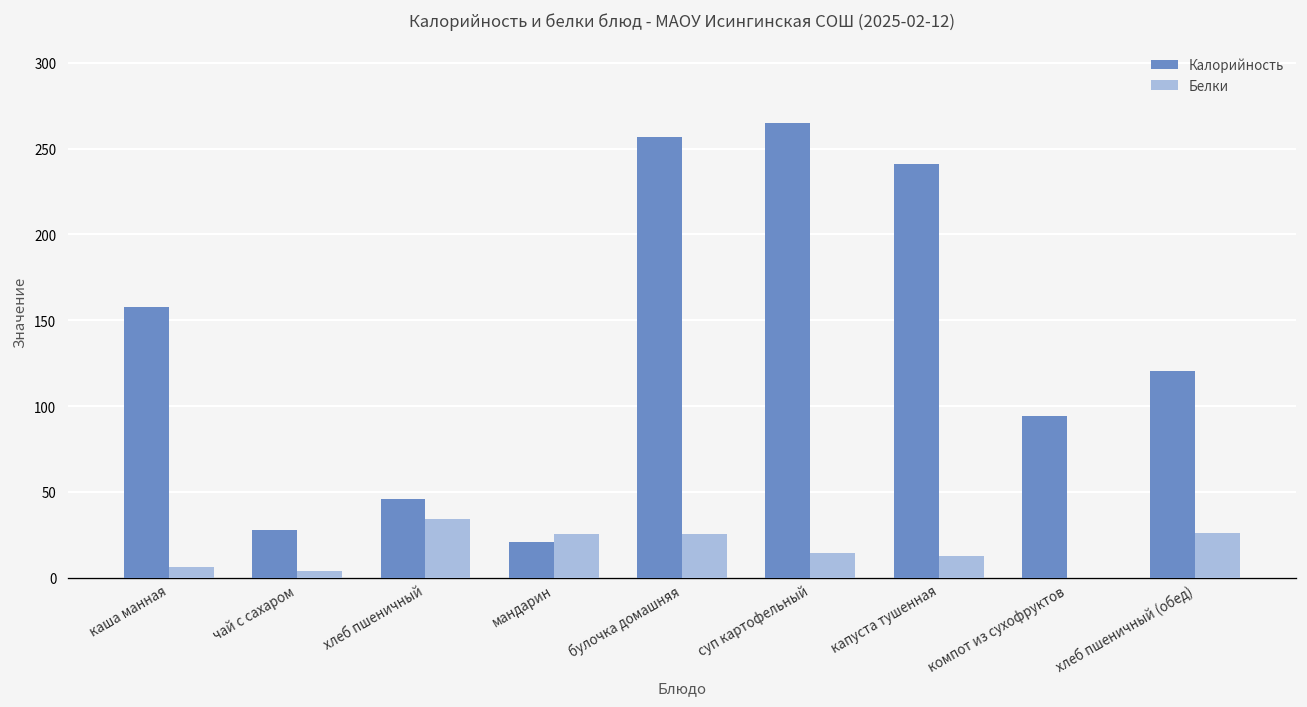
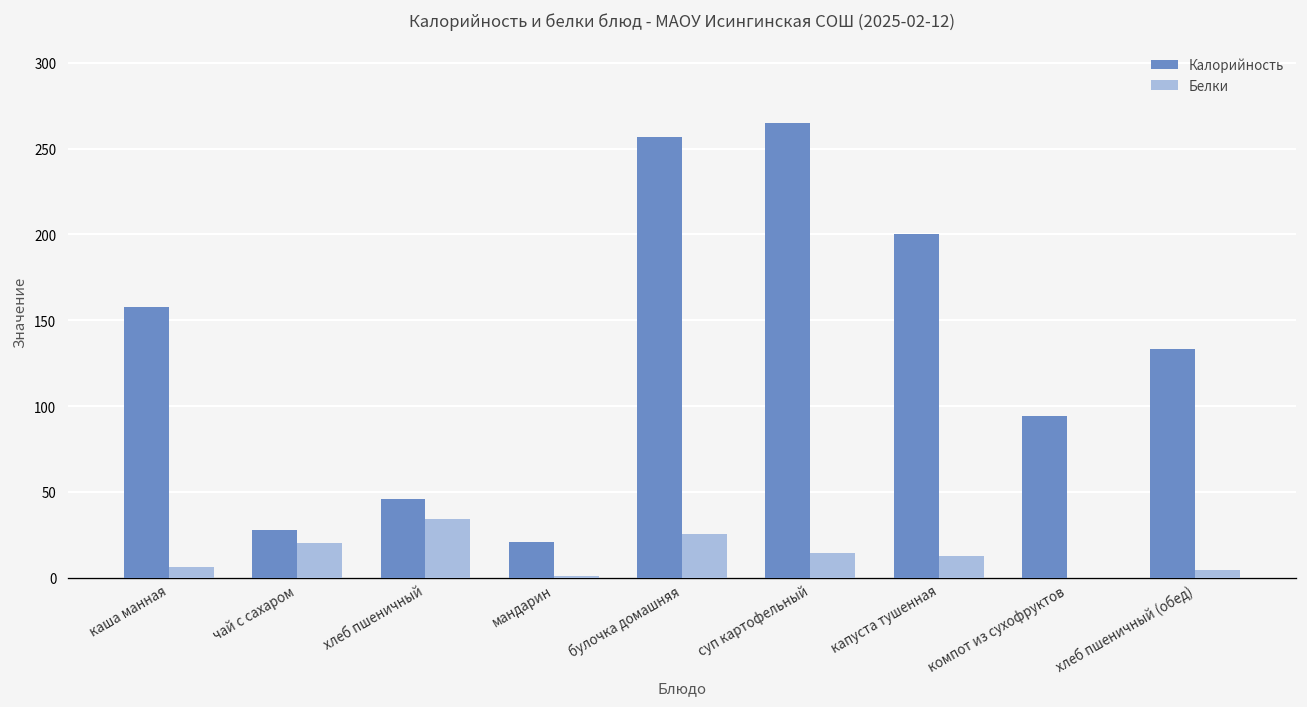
  {
    "Калорийность": {
      "каша манная": 158,
      "чай с сахаром": 28,
      "хлеб пшеничный": 46,
      "мандарин": 21,
      "булочка домашняя": 257,
      "суп картофельный": 265,
-     "капуста тушенная": 241,
+     "капуста тушенная": 200,
      "компот из сухофруктов": 94,
-     "хлеб пшеничный (обед)": 121
+     "хлеб пшеничный (обед)": 133
    },
    "Белки": {
      "каша манная": 6,
-     "чай с сахаром": 4,
+     "чай с сахаром": 20,
      "хлеб пшеничный": 34,
-     "мандарин": 26,
+     "мандарин": 1,
      "булочка домашняя": 26,
      "суп картофельный": 14,
      "капуста тушенная": 13,
-     "хлеб пшеничный (обед)": 26
+     "хлеб пшеничный (обед)": 5
    }
  }
